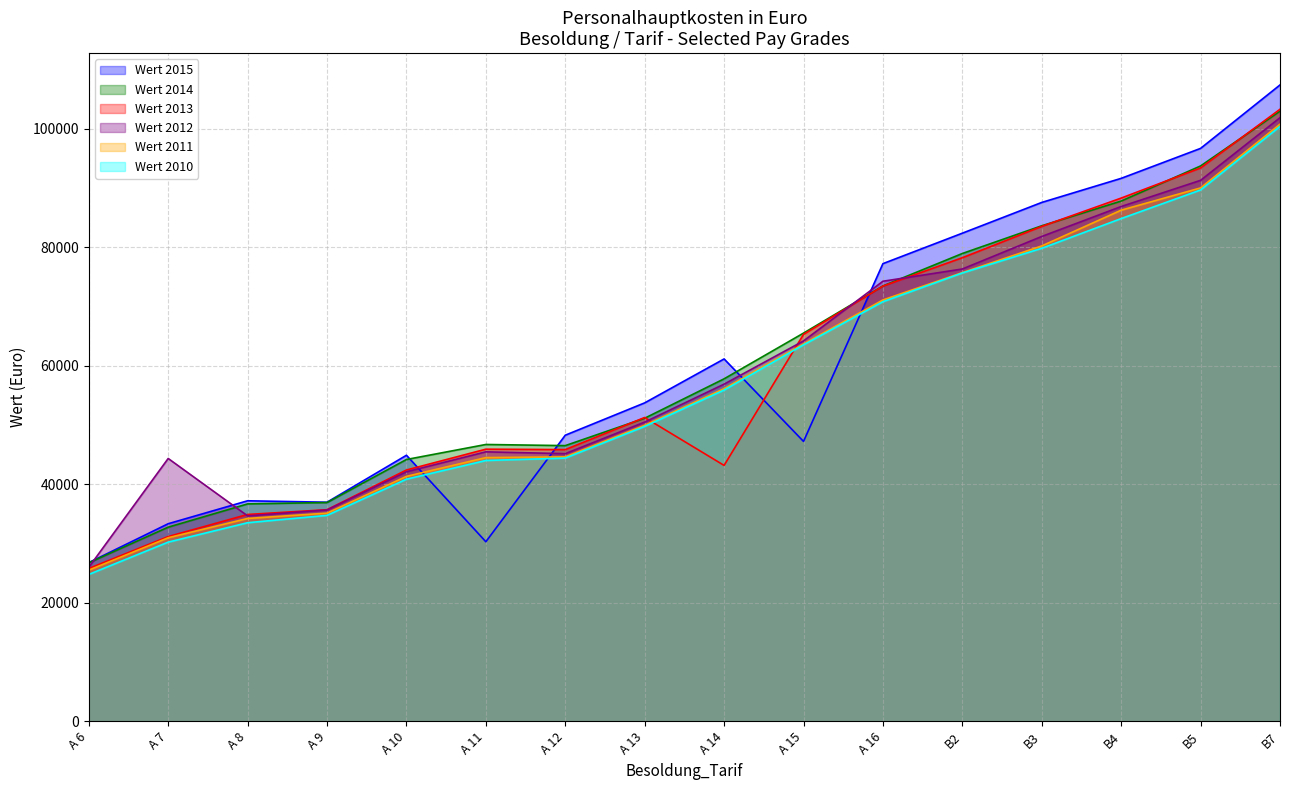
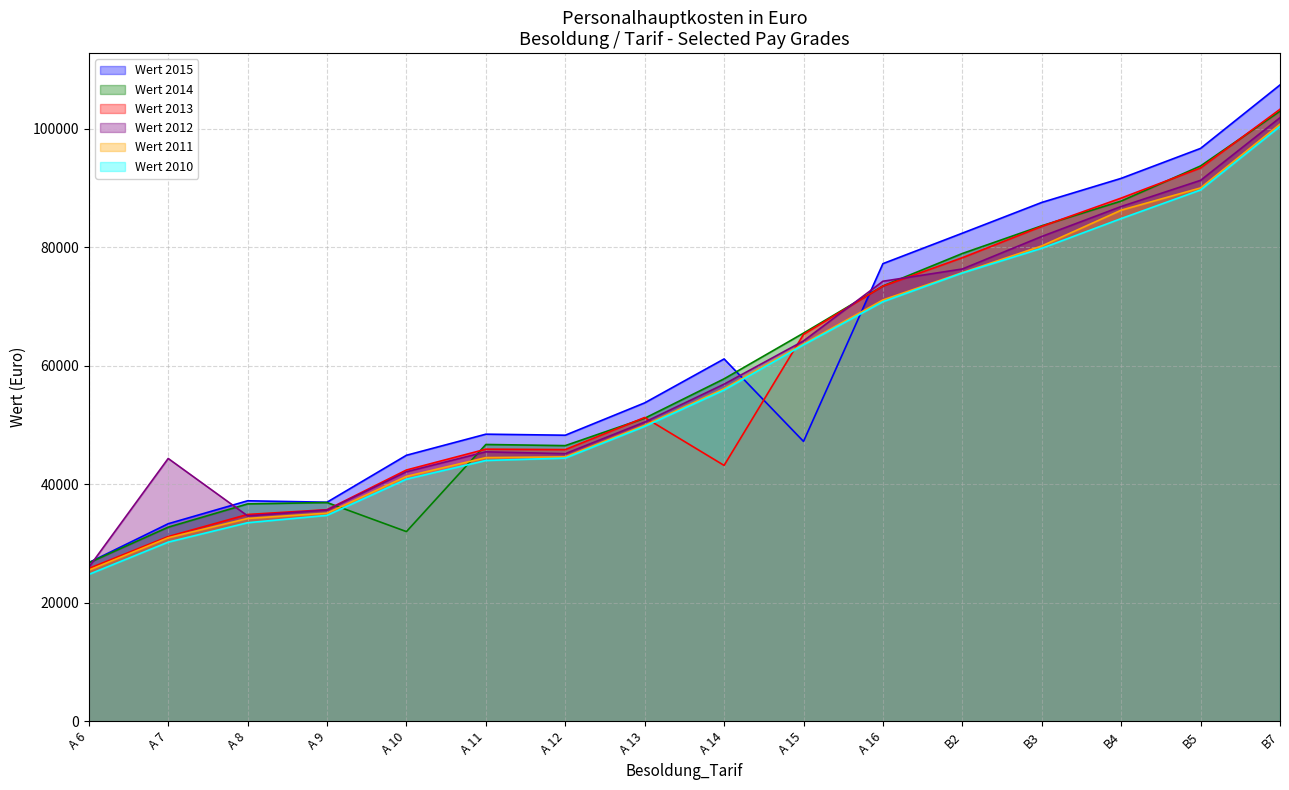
  {
    "Wert 2015": {
      "A 7": 33000,
      "A 8": 37000,
      "A 10": 45000,
-     "A 11": 30000,
+     "A 11": 48000,
      "A 12": 48000,
      "A 13": 54000,
      "A 14": 61000,
      "A 15": 47000,
      "A 16": 77000,
      "B2": 82000,
      "B3": 88000,
      "B4": 92000,
      "B5": 97000,
      "B7": 107000
    },
    "Wert 2014": {
      "A 7": 33000,
      "A 8": 37000,
-     "A 10": 44000,
+     "A 10": 32000,
      "A 11": 47000,
      "A 12": 47000,
      "A 14": 58000,
      "B2": 79000,
      "B4": 88000
    },
    "Wert 2013": {
      "A 11": 46000,
      "A 12": 46000,
      "A 14": 43000,
      "B2": 78000,
      "B4": 88000
    },
    "Wert 2012": {
      "A 7": 44000,
      "A 11": 45000,
      "A 12": 45000,
      "A 13": 50000,
      "A 14": 57000,
      "A 15": 64000,
      "A 16": 74000,
      "B2": 76000,
      "B3": 82000,
      "B4": 87000,
      "B5": 91000,
      "B7": 102000
    },
    "Wert 2011": {
      "A 8": 34000,
      "A 10": 41000,
      "A 11": 44000,
      "B4": 86000
    },
    "Wert 2010": {
      "A 6": 25000,
      "A 7": 30000,
      "A 8": 34000,
      "A 10": 41000,
      "A 11": 44000,
      "B4": 85000
    }
  }
